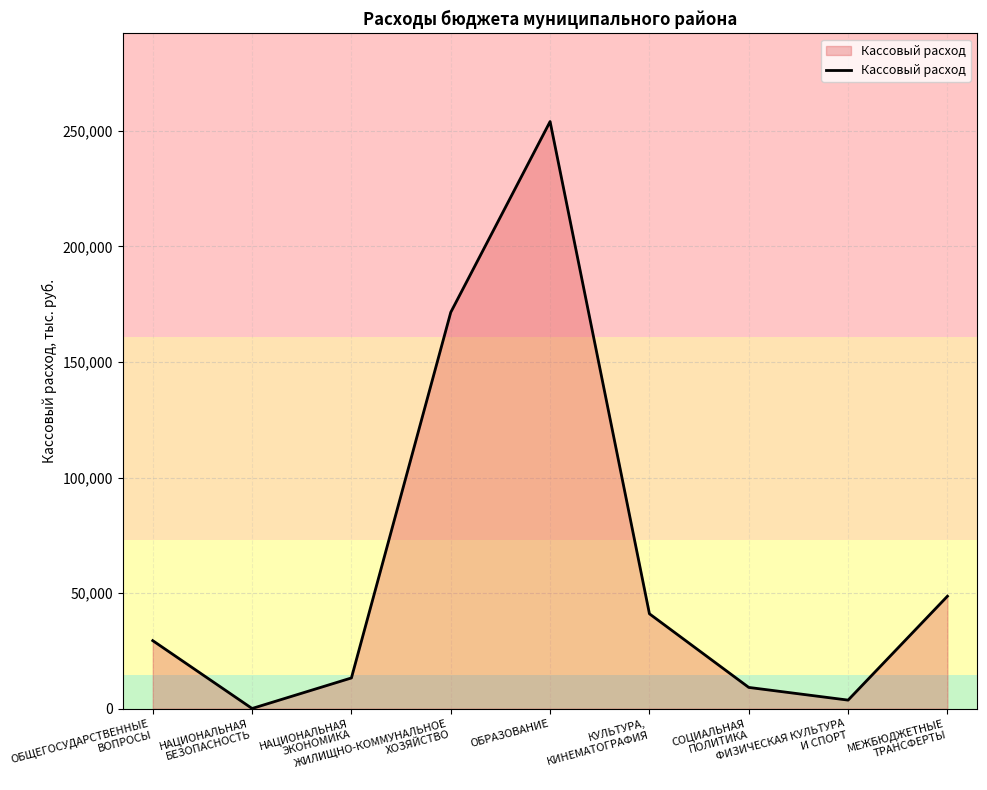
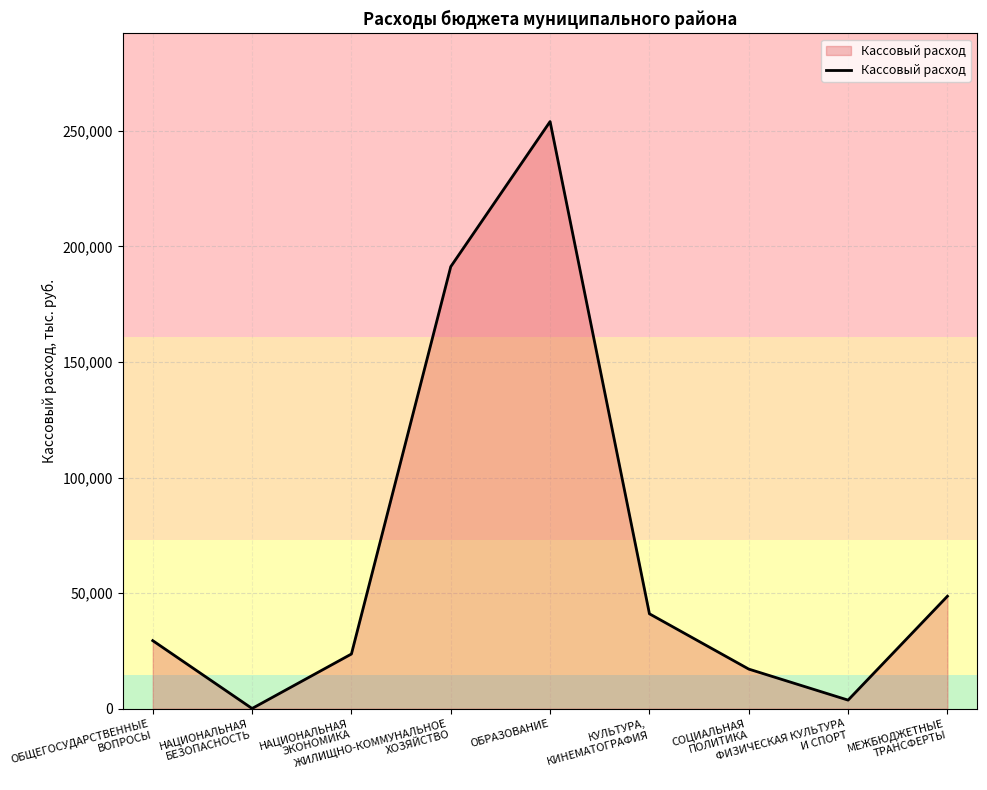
  {
    "ОБЩЕГОСУДАРСТВЕННЫЕ ВОПРОСЫ": "29,000",
    "НАЦИОНАЛЬНАЯ БЕЗОПАСНОСТЬ": "0",
-   "НАЦИОНАЛЬНАЯ ЭКОНОМИКА": "13,000",
-   "ЖИЛИЩНО-КОММУНАЛЬНОЕ ХОЗЯЙСТВО": "171,000",
+   "НАЦИОНАЛЬНАЯ ЭКОНОМИКА": "24,000",
+   "ЖИЛИЩНО-КОММУНАЛЬНОЕ ХОЗЯЙСТВО": "191,000",
    "ОБРАЗОВАНИЕ": "254,000",
    "КУЛЬТУРА, КИНЕМАТОГРАФИЯ": "41,000",
-   "СОЦИАЛЬНАЯ ПОЛИТИКА": "9,000",
+   "СОЦИАЛЬНАЯ ПОЛИТИКА": "17,000",
    "ФИЗИЧЕСКАЯ КУЛЬТУРА И СПОРТ": "4,000",
    "МЕЖБЮДЖЕТНЫЕ ТРАНСФЕРТЫ": "49,000"
  }
